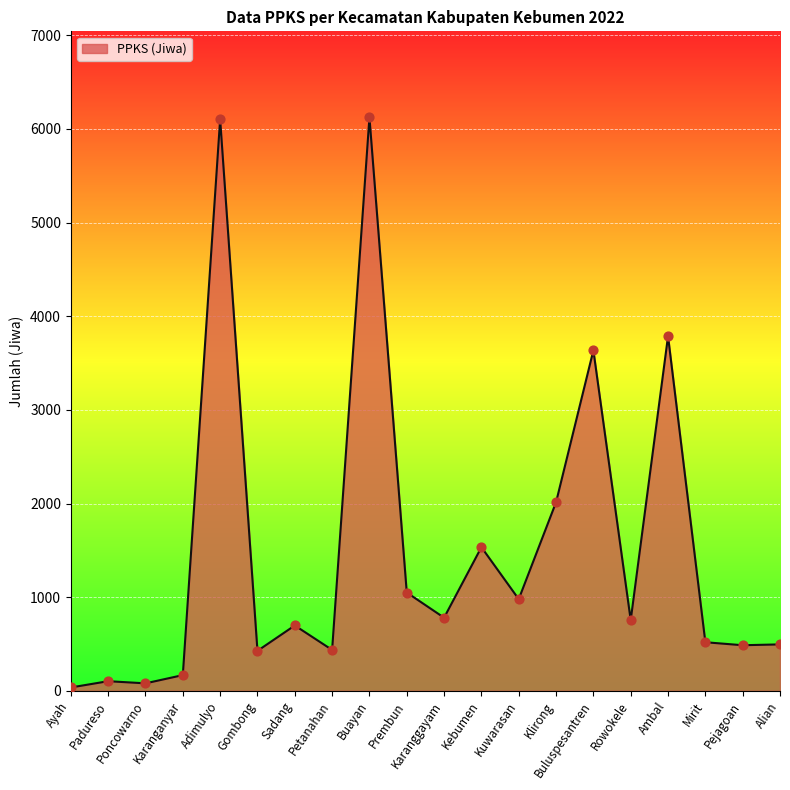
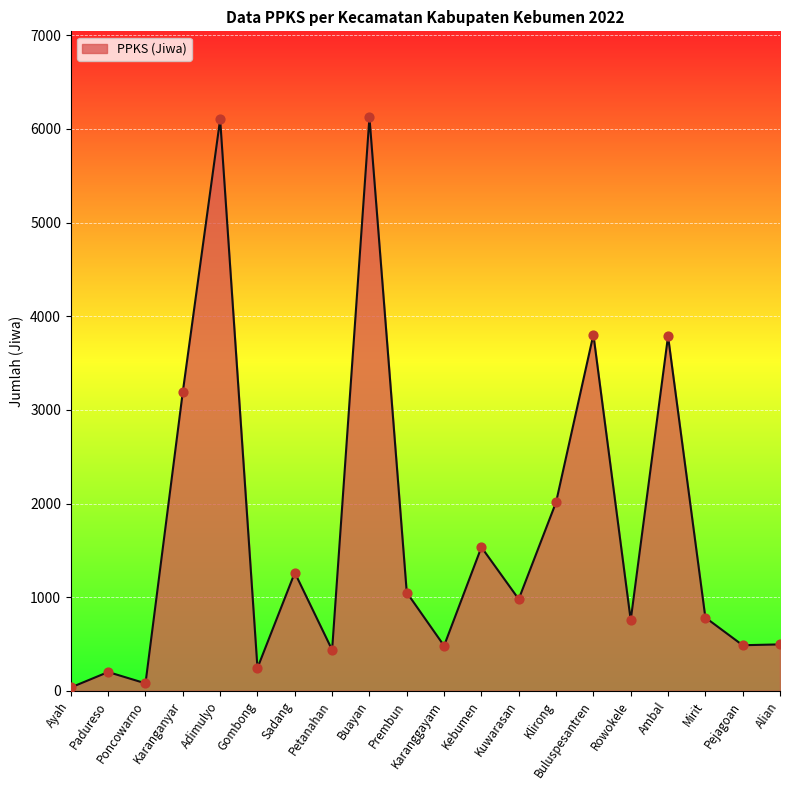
  {
    "Ayah": 0,
-   "Padureso": 100,
+   "Padureso": 200,
    "Poncowarno": 100,
-   "Karanganyar": 200,
+   "Karanganyar": 3200,
    "Adimulyo": 6100,
-   "Gombong": 400,
-   "Sadang": 700,
+   "Gombong": 200,
+   "Sadang": 1300,
    "Petanahan": 400,
    "Buayan": 6100,
    "Prembun": 1100,
-   "Karanggayam": 800,
+   "Karanggayam": 500,
    "Kebumen": 1500,
    "Kuwarasan": 1000,
    "Klirong": 2000,
-   "Buluspesantren": 3600,
+   "Buluspesantren": 3800,
    "Rowokele": 800,
    "Ambal": 3800,
-   "Mirit": 500,
+   "Mirit": 800,
    "Pejagoan": 500,
    "Alian": 500
  }
